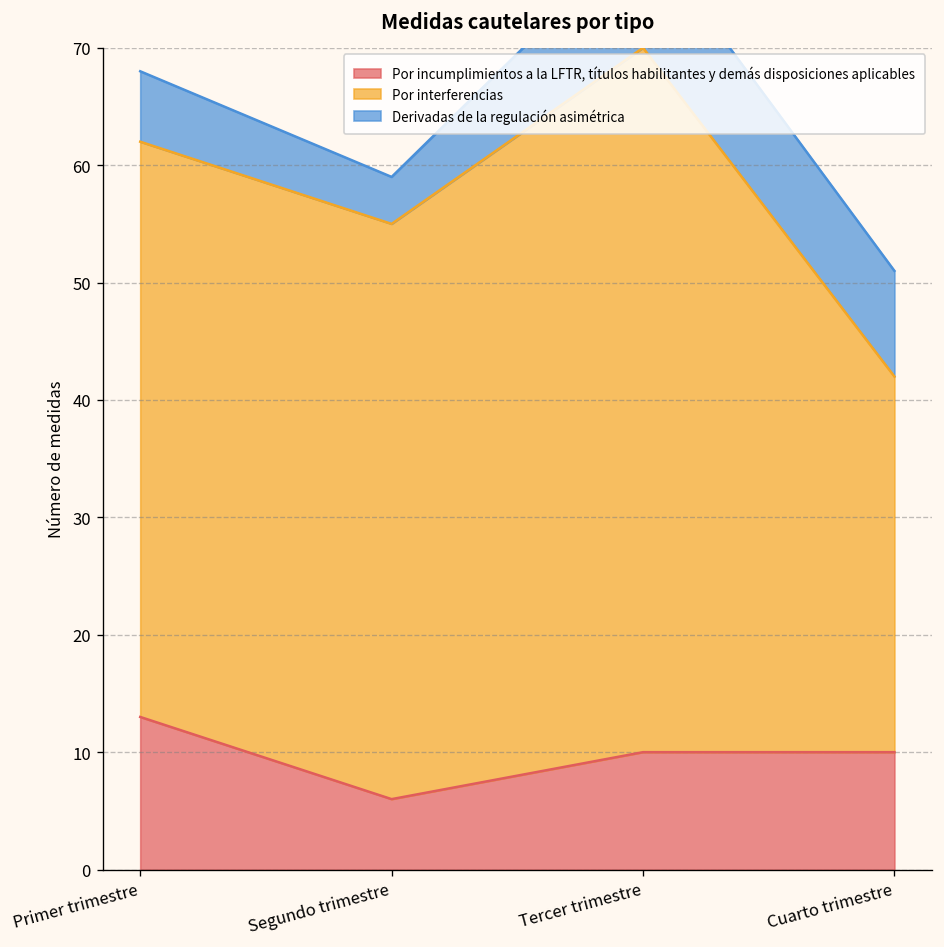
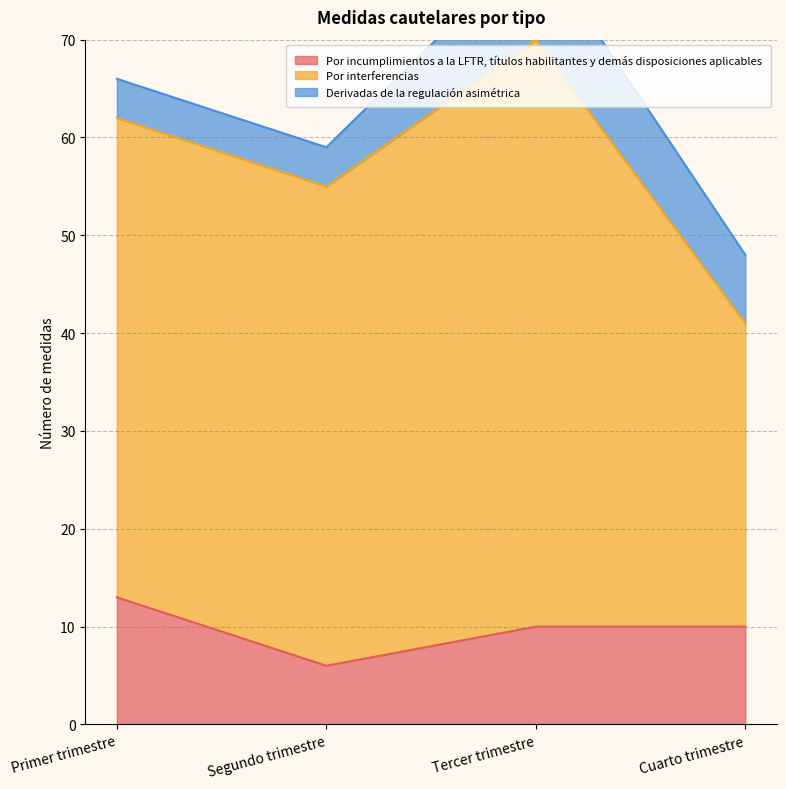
  {
    "Por incumplimientos a la LFTR, títulos habilitantes y demás disposiciones aplicables": {
      "Primer trimestre": 13,
      "Segundo trimestre": 6,
      "Tercer trimestre": 10,
      "Cuarto trimestre": 10
    },
    "Por interferencias": {
      "Primer trimestre": 49,
      "Segundo trimestre": 49,
      "Tercer trimestre": 60,
-     "Cuarto trimestre": 32
+     "Cuarto trimestre": 31
    },
    "Derivadas de la regulación asimétrica": {
-     "Primer trimestre": 6,
+     "Primer trimestre": 4,
      "Segundo trimestre": 4,
-     "Cuarto trimestre": 9
+     "Cuarto trimestre": 7
    }
  }
